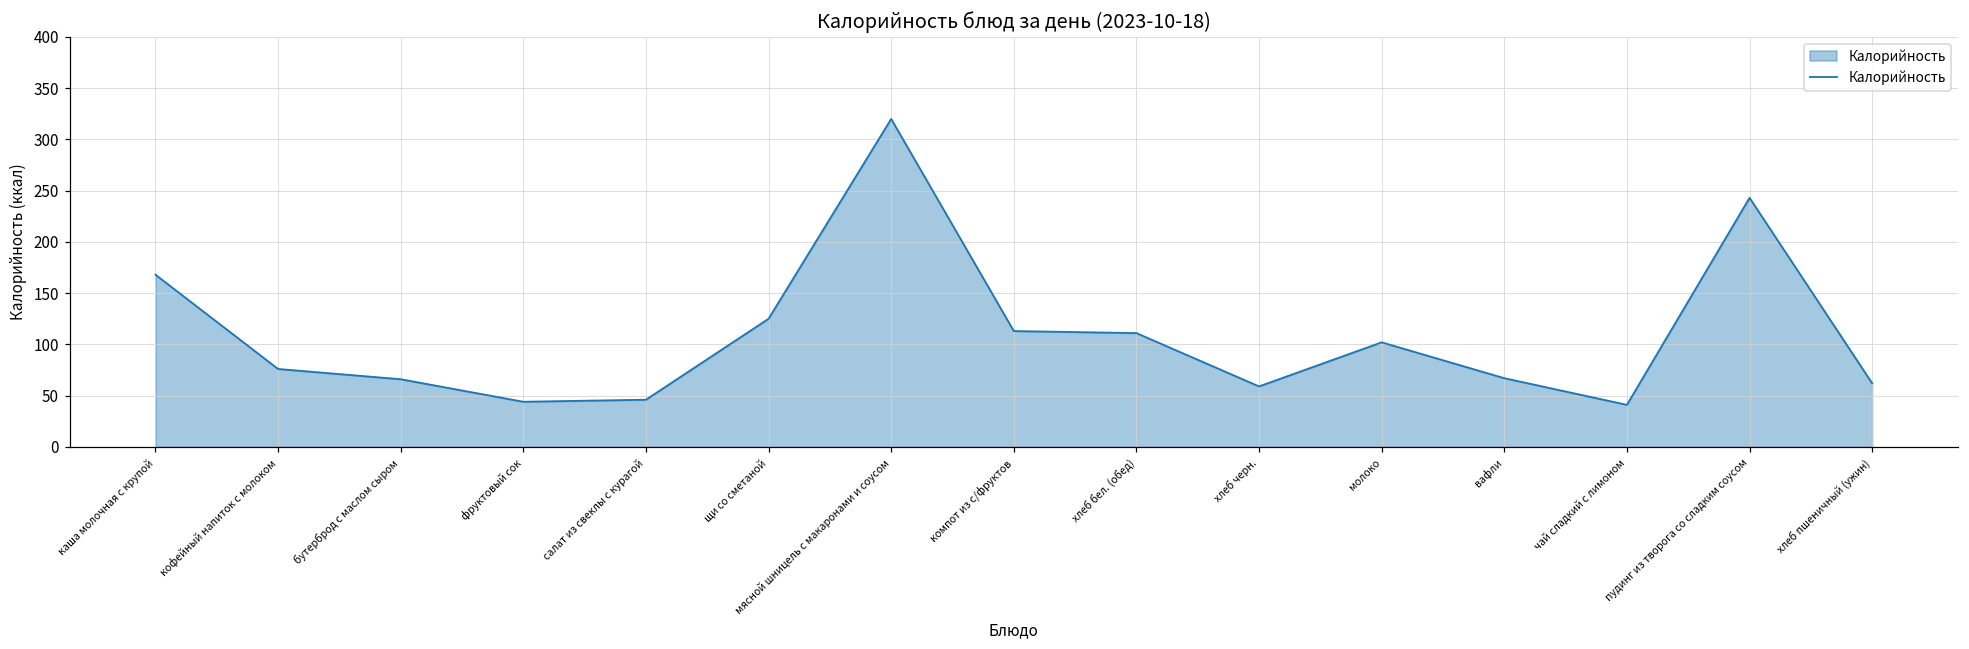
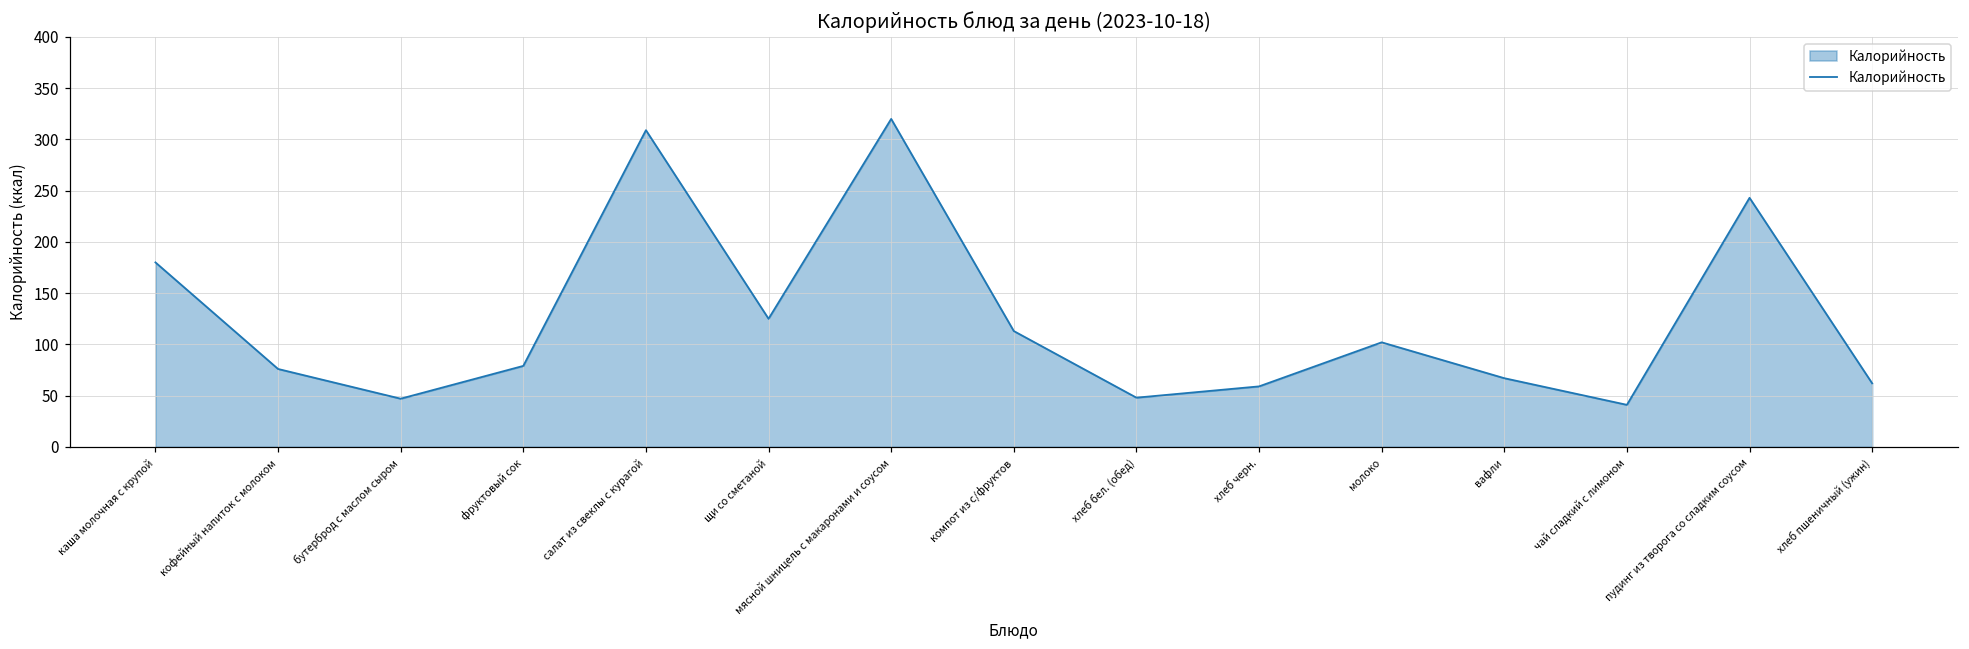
  {
-   "каша молочная с крупой": 170,
+   "каша молочная с крупой": 180,
    "кофейный напиток с молоком": 80,
-   "бутерброд с маслом сыром": 70,
-   "фруктовый сок": 40,
-   "салат из свеклы с курагой": 50,
+   "бутерброд с маслом сыром": 50,
+   "фруктовый сок": 80,
+   "салат из свеклы с курагой": 310,
    "щи со сметаной": 130,
    "мясной шницель с макаронами и соусом": 320,
    "компот из с/фруктов": 110,
-   "хлеб бел. (обед)": 110,
+   "хлеб бел. (обед)": 50,
    "хлеб черн.": 60,
    "молоко": 100,
    "вафли": 70,
    "чай сладкий с лимоном": 40,
    "пудинг из творога со сладким соусом": 240,
    "хлеб пшеничный (ужин)": 60
  }
